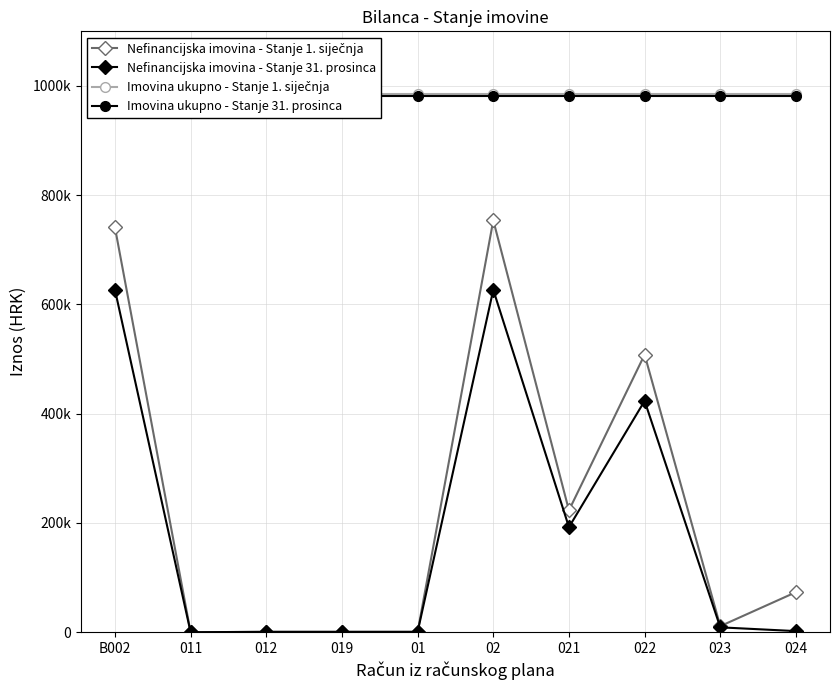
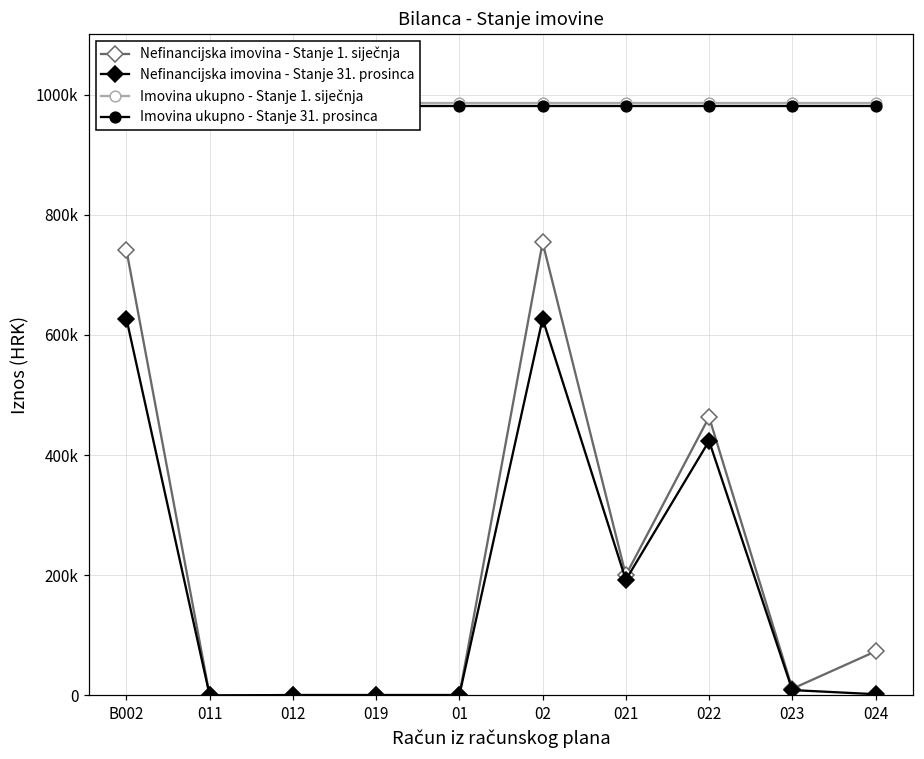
  {
    "Nefinancijska imovina - Stanje 1. siječnja": {
      "B002": 740000,
      "02": 750000,
-     "021": 220000,
-     "022": 510000,
+     "021": 200000,
+     "022": 460000,
      "024": 70000
    }
  }
